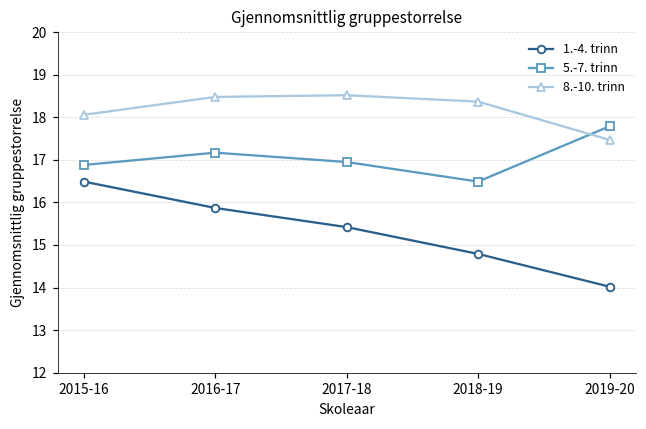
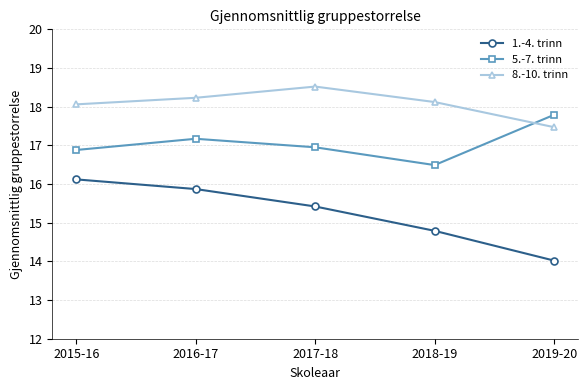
  {
    "1.-4. trinn": {
-     "2015-16": 16.5,
+     "2015-16": 16.1,
      "2016-17": 15.9,
      "2017-18": 15.4,
      "2018-19": 14.8,
      "2019-20": 14.0
    },
    "5.-7. trinn": {
      "2015-16": 16.9,
      "2016-17": 17.2,
      "2017-18": 17.0,
      "2018-19": 16.5,
      "2019-20": 17.8
    },
    "8.-10. trinn": {
      "2015-16": 18.1,
-     "2016-17": 18.5,
+     "2016-17": 18.2,
      "2017-18": 18.5,
-     "2018-19": 18.4,
+     "2018-19": 18.1,
      "2019-20": 17.5
    }
  }
